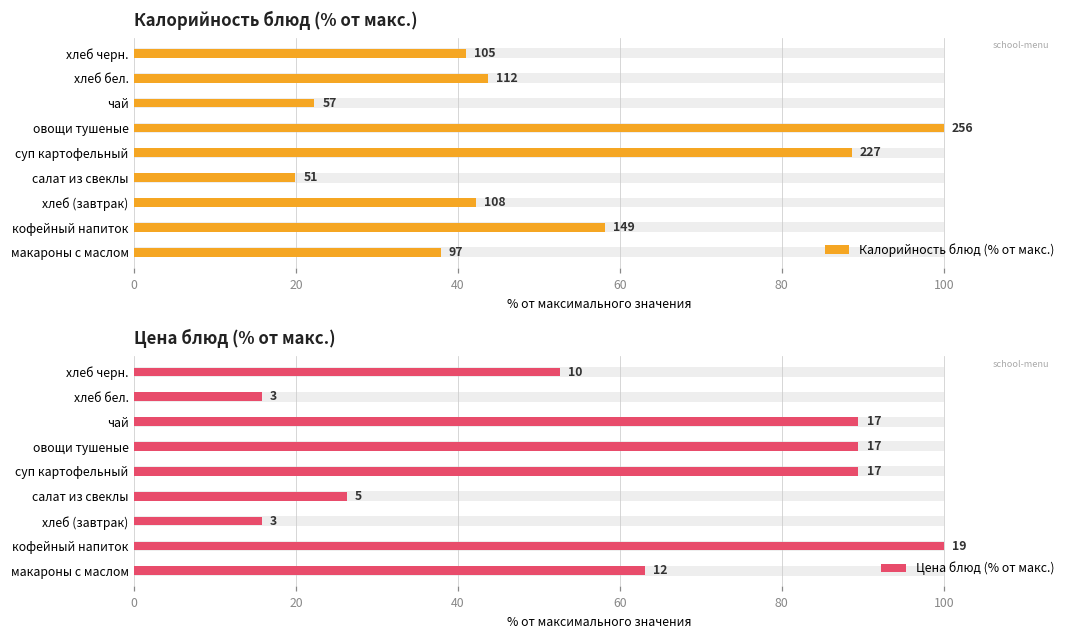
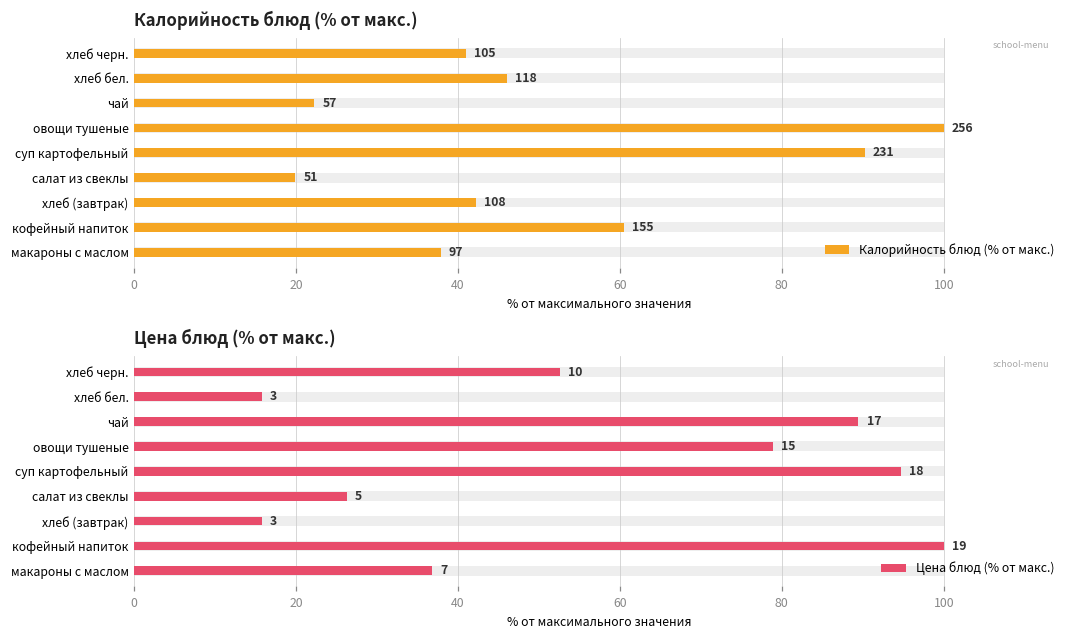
  {
    "Калорийность блюд (% от макс.)": {
      "Калорийность блюд (% от макс.)": {
-       "хлеб бел.": 112,
-       "суп картофельный": 227,
-       "кофейный напиток": 149
+       "хлеб бел.": 118,
+       "суп картофельный": 231,
+       "кофейный напиток": 155
      }
    },
    "Цена блюд (% от макс.)": {
      "Цена блюд (% от макс.)": {
-       "овощи тушеные": 17,
-       "суп картофельный": 17,
-       "макароны с маслом": 12
+       "овощи тушеные": 15,
+       "суп картофельный": 18,
+       "макароны с маслом": 7
      }
    }
  }
